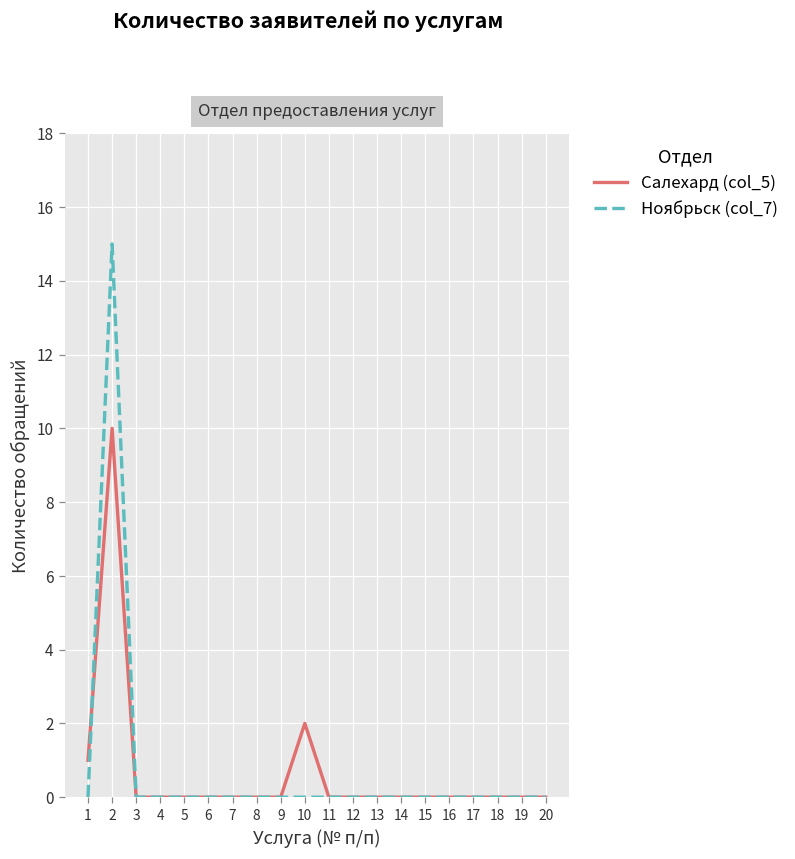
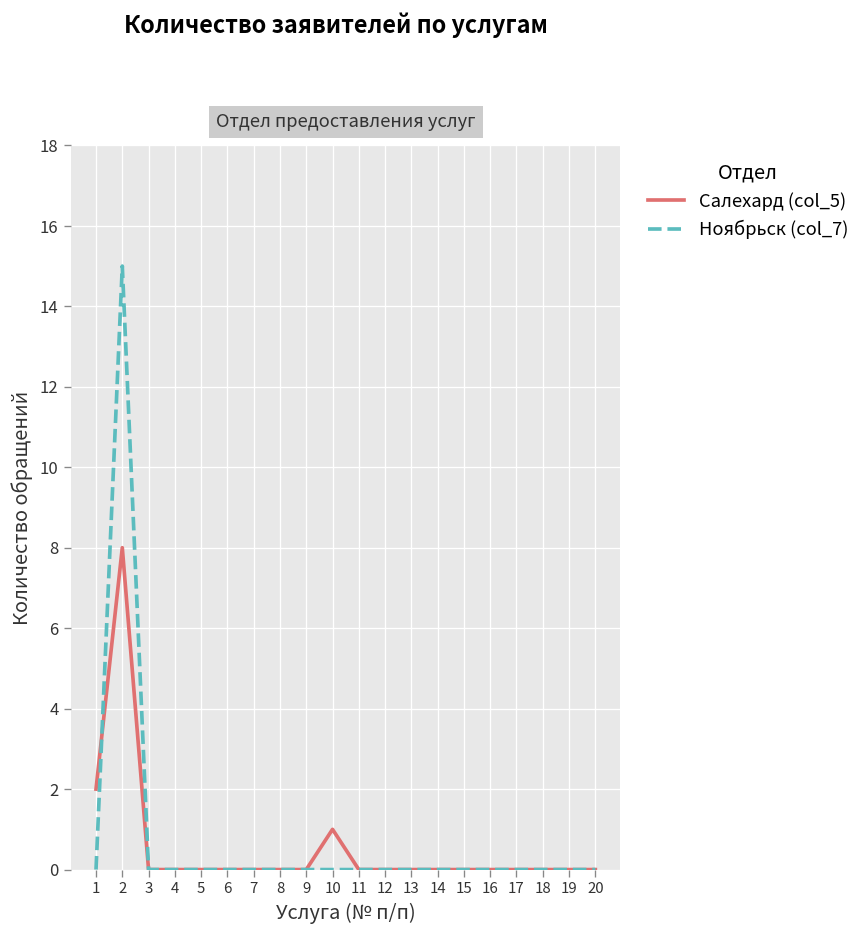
  {
    "Салехард (col_5)": {
-     "1": 1,
-     "2": 10,
-     "10": 2
+     "1": 2,
+     "2": 8,
+     "10": 1
    },
    "Ноябрьск (col_7)": {
      "1": 0,
      "2": 15,
      "10": 0
    }
  }
